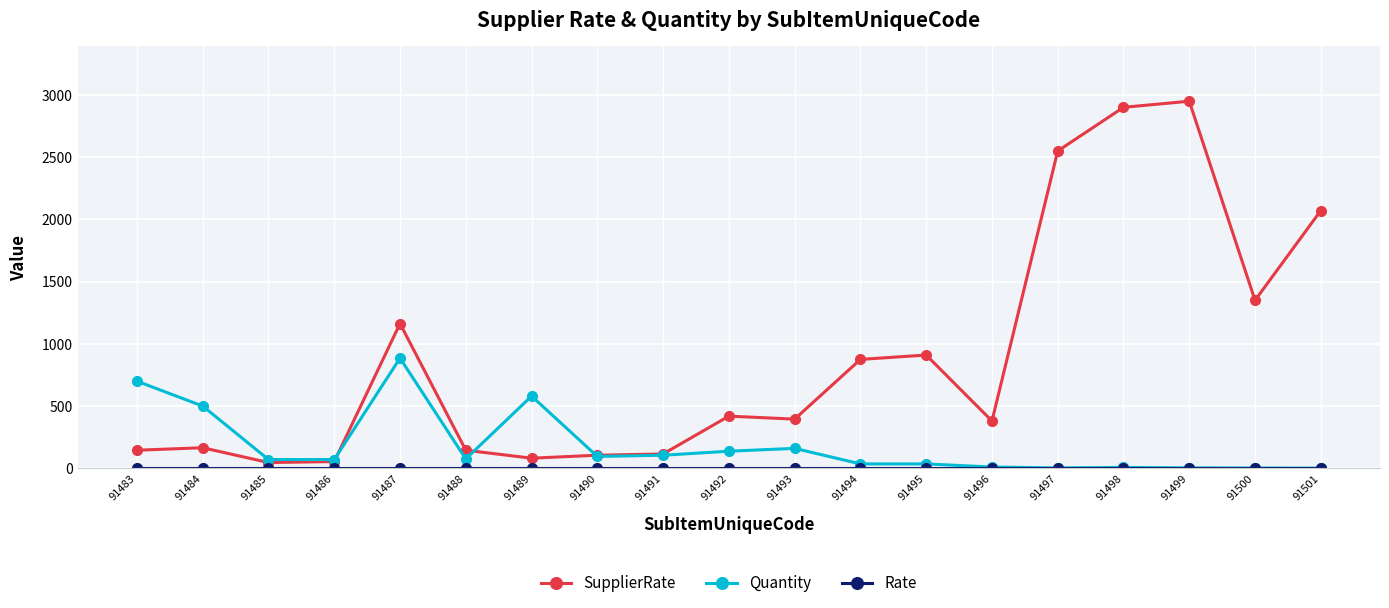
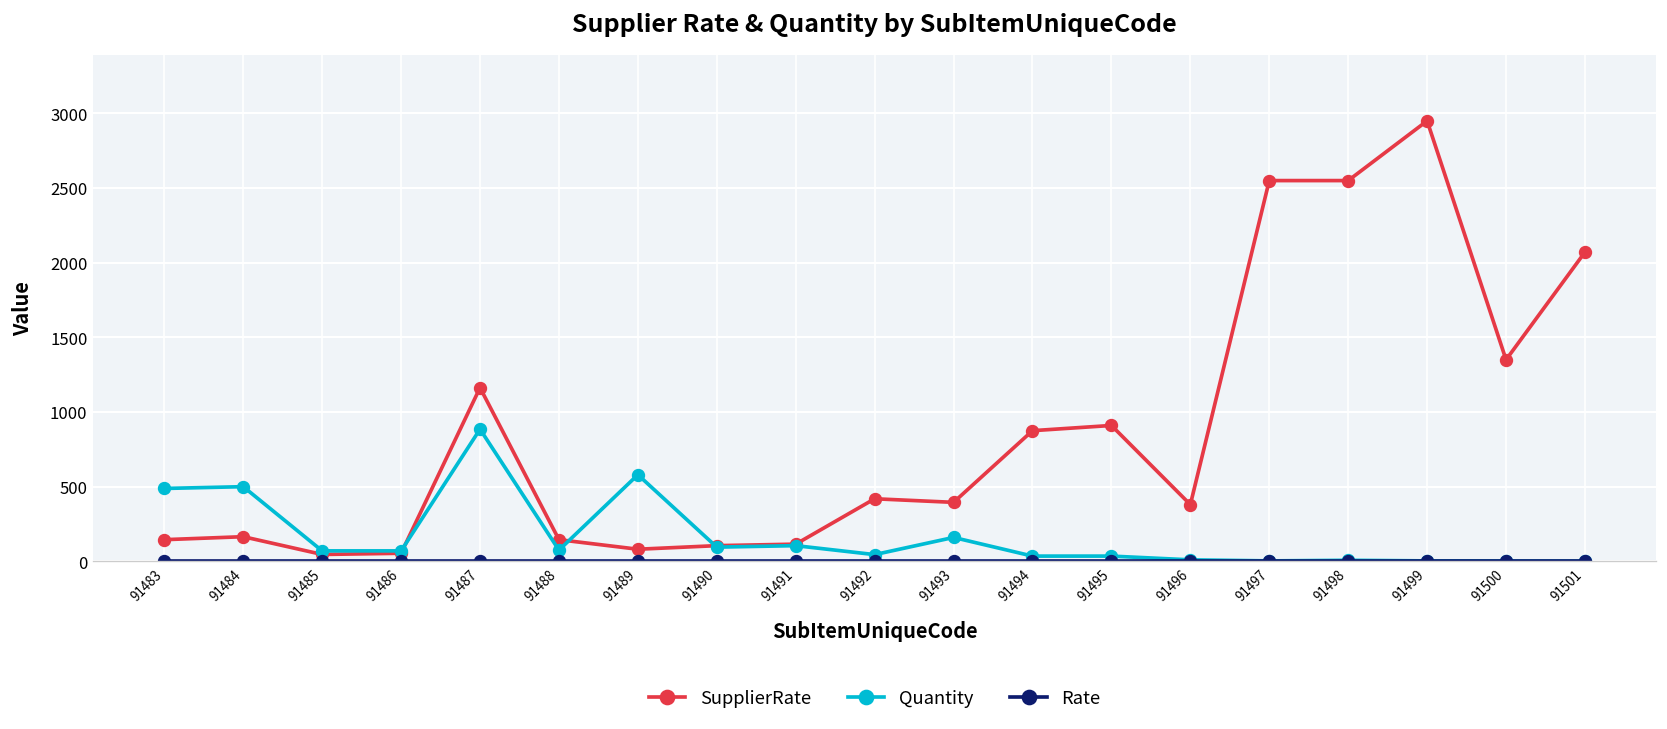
  {
    "SupplierRate": {
      "91483": 150,
      "91484": 170,
      "91485": 50,
      "91487": 1160,
      "91488": 150,
      "91489": 80,
      "91492": 420,
      "91493": 400,
      "91494": 880,
      "91495": 910,
      "91496": 380,
      "91497": 2550,
-     "91498": 2900,
+     "91498": 2550,
      "91499": 2950,
      "91500": 1350,
      "91501": 2070
    },
    "Quantity": {
-     "91483": 700,
+     "91483": 490,
      "91484": 500,
      "91485": 70,
      "91487": 890,
      "91488": 80,
      "91489": 580,
-     "91492": 140,
+     "91492": 50,
      "91493": 160,
      "91494": 40,
      "91495": 40
    },
    "Rate": {
      "91483": 0,
      "91484": 0,
      "91485": 0,
      "91486": 0,
      "91487": 0,
      "91488": 0,
      "91489": 0,
      "91490": 0,
      "91491": 0,
      "91492": 0,
      "91493": 0,
      "91494": 0,
      "91495": 0
    }
  }
